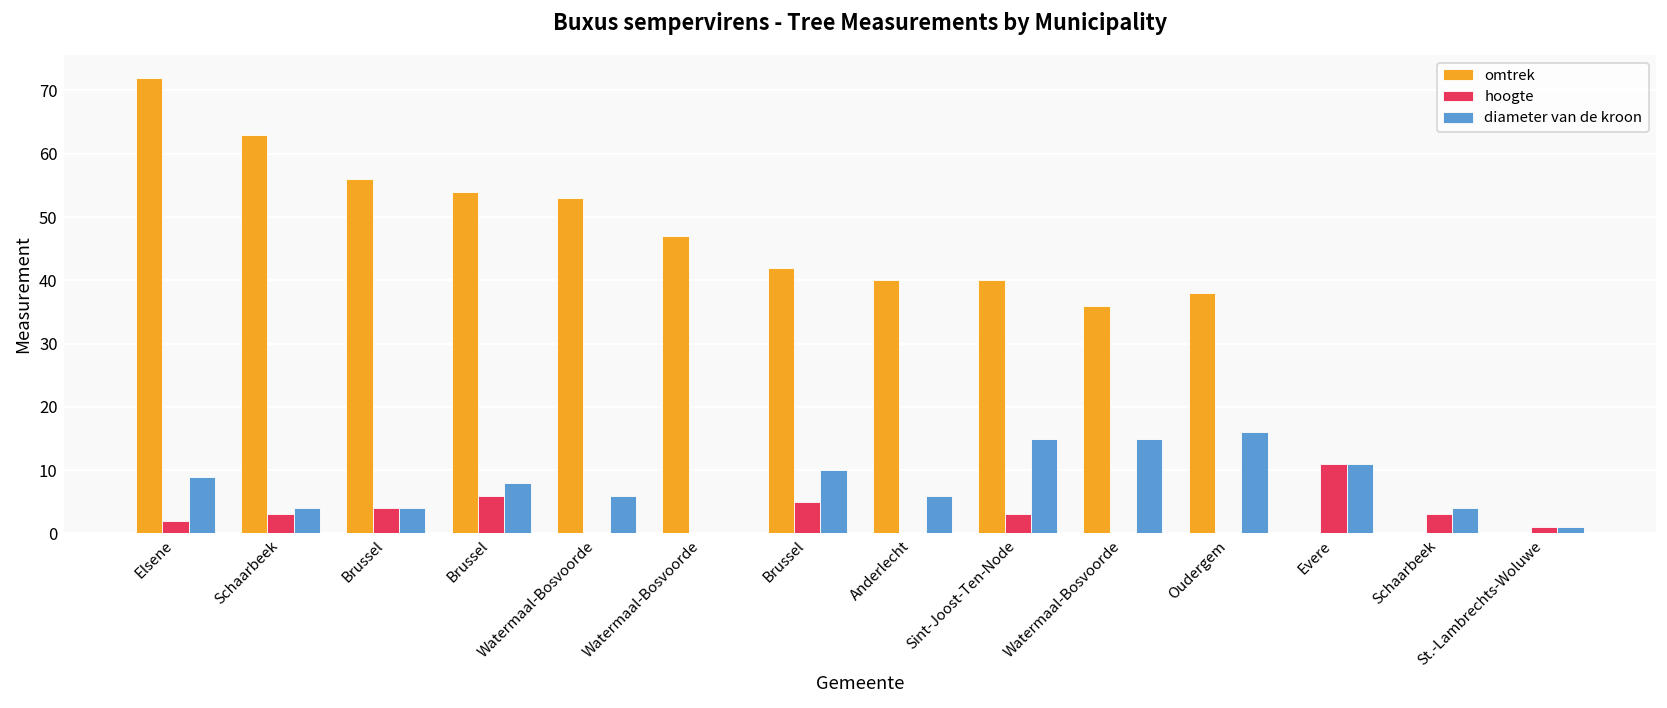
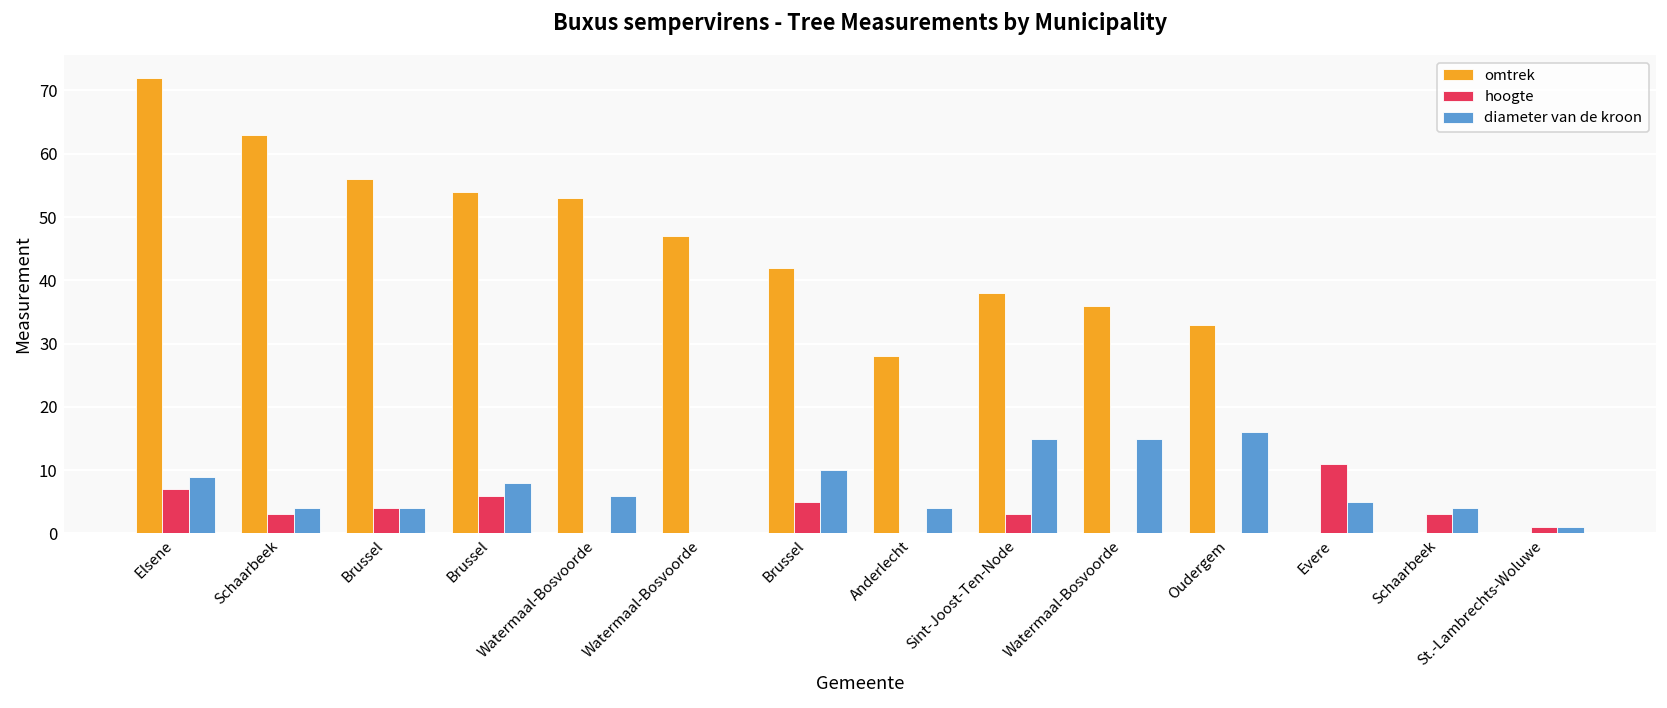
  {
    "omtrek": {
      "Elsene": 72,
-     "Anderlecht": 40,
-     "Sint-Joost-Ten-Node": 40,
-     "Oudergem": 38,
+     "Anderlecht": 28,
+     "Sint-Joost-Ten-Node": 38,
+     "Oudergem": 33,
      "Evere": 0,
      "St.-Lambrechts-Woluwe": 0
    },
    "hoogte": {
-     "Elsene": 2,
+     "Elsene": 7,
      "Anderlecht": 0,
      "Sint-Joost-Ten-Node": 3,
      "Oudergem": 0,
      "Evere": 11,
      "St.-Lambrechts-Woluwe": 1
    },
    "diameter van de kroon": {
      "Elsene": 9,
-     "Anderlecht": 6,
+     "Anderlecht": 4,
      "Sint-Joost-Ten-Node": 15,
      "Oudergem": 16,
-     "Evere": 11,
+     "Evere": 5,
      "St.-Lambrechts-Woluwe": 1
    }
  }
